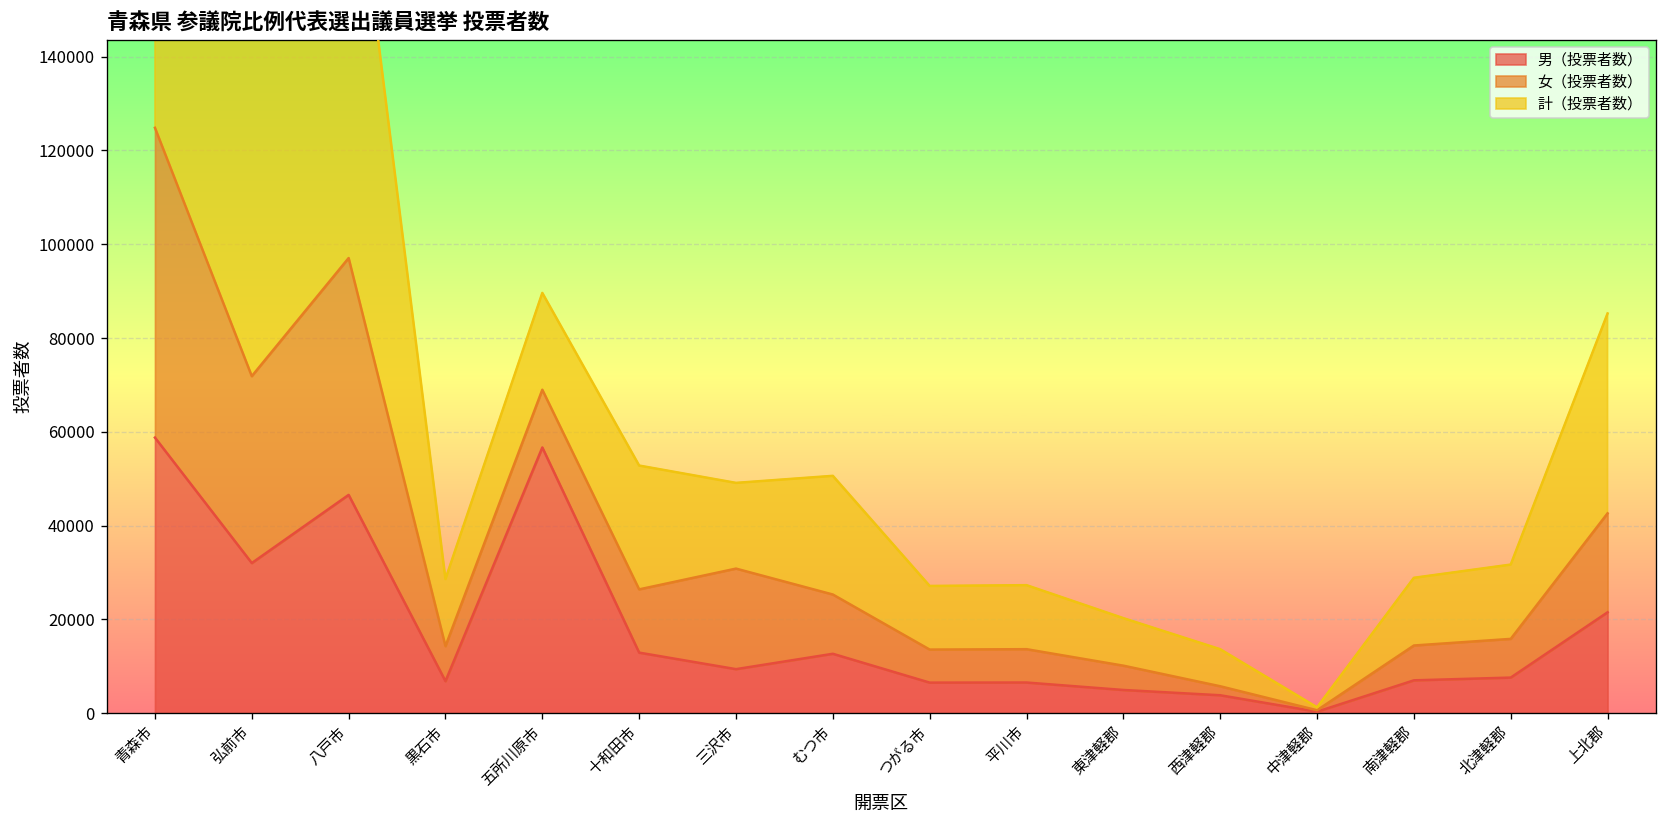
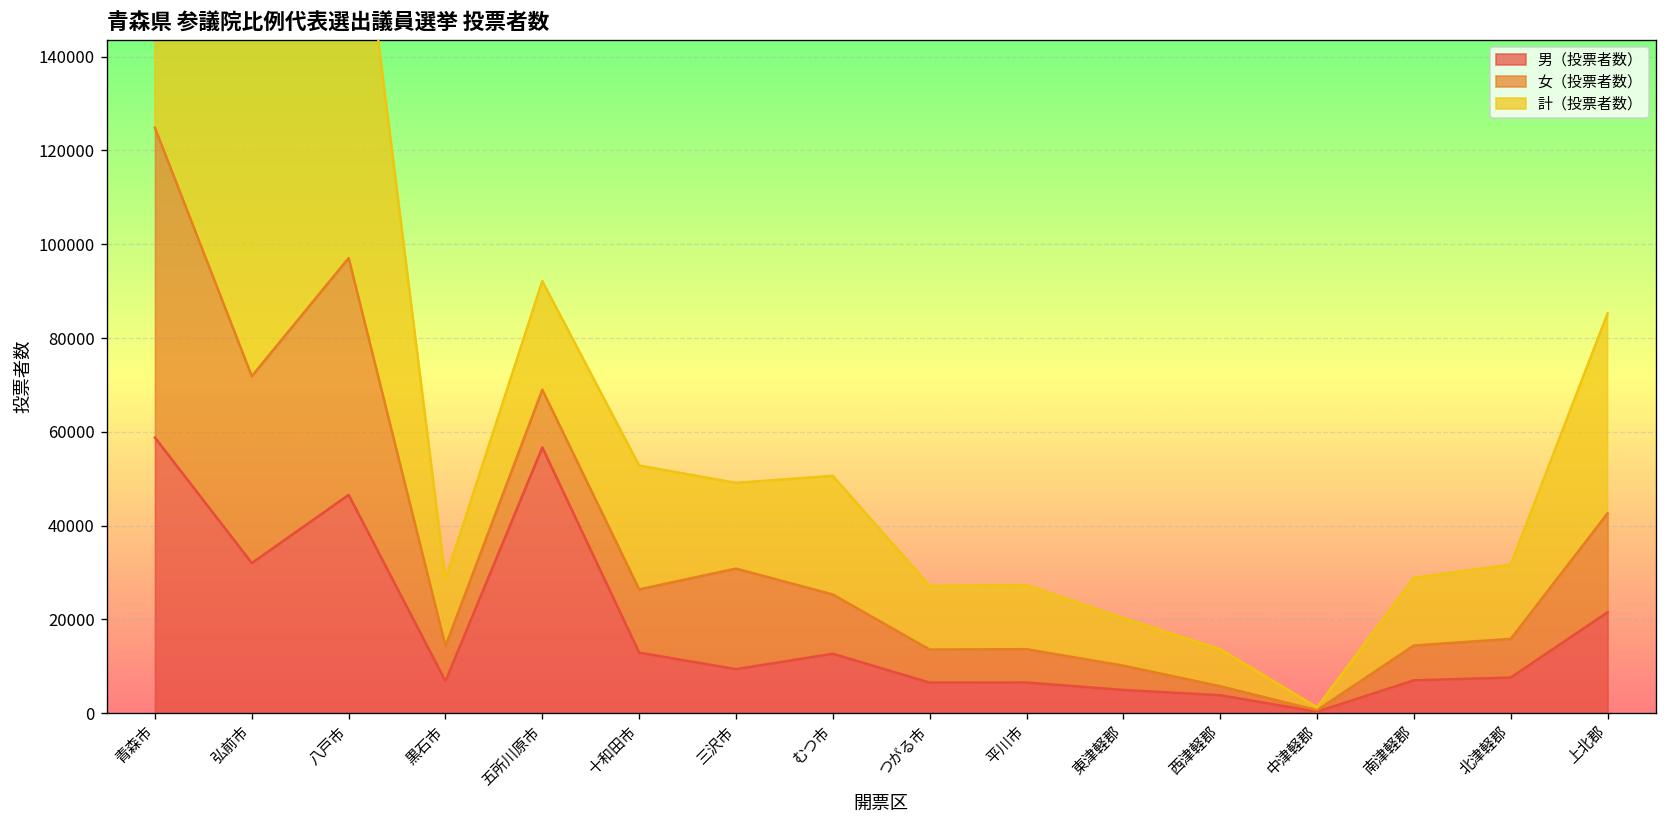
  {
    "計（投票者数）": {
      "黒石市": 14000,
-     "五所川原市": 21000,
+     "五所川原市": 23000,
      "十和田市": 26000,
      "三沢市": 18000,
      "むつ市": 25000,
      "つがる市": 14000,
      "平川市": 14000,
      "東津軽郡": 10000,
      "西津軽郡": 8000,
      "南津軽郡": 14000,
      "北津軽郡": 16000,
      "上北郡": 43000
    }
  }
